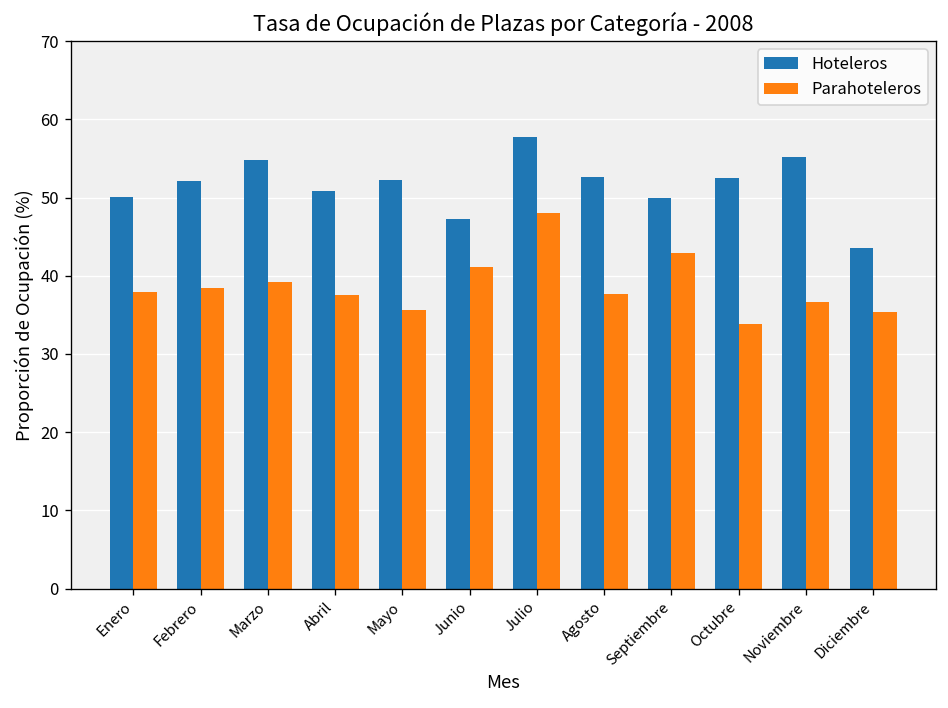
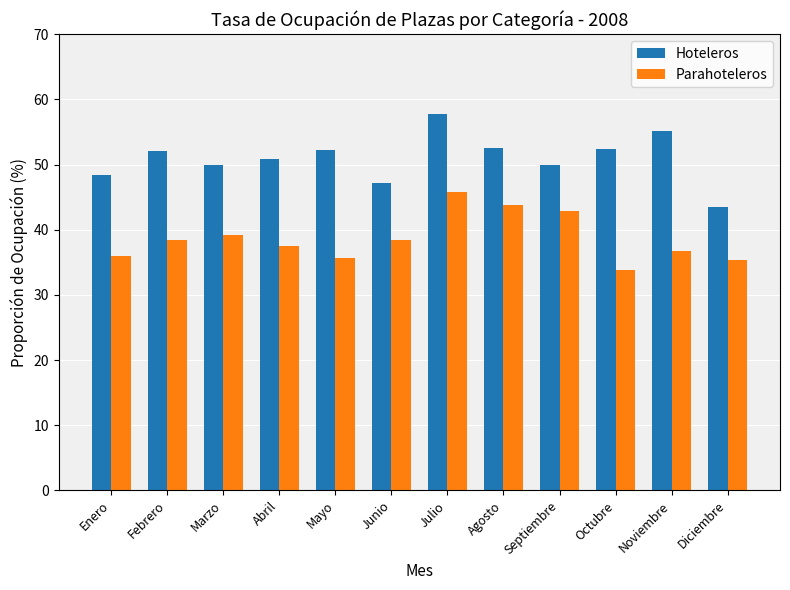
  {
    "Hoteleros": {
-     "Enero": 50,
+     "Enero": 48,
      "Febrero": 52,
-     "Marzo": 55,
+     "Marzo": 50,
      "Abril": 51,
      "Mayo": 52,
      "Junio": 47,
      "Julio": 58,
      "Agosto": 53,
      "Septiembre": 50,
      "Octubre": 52,
      "Noviembre": 55,
      "Diciembre": 43
    },
    "Parahoteleros": {
-     "Enero": 38,
+     "Enero": 36,
      "Febrero": 38,
      "Marzo": 39,
      "Abril": 38,
      "Mayo": 36,
-     "Junio": 41,
-     "Julio": 48,
-     "Agosto": 38,
+     "Junio": 38,
+     "Julio": 46,
+     "Agosto": 44,
      "Septiembre": 43,
      "Octubre": 34,
      "Noviembre": 37,
      "Diciembre": 35
    }
  }
